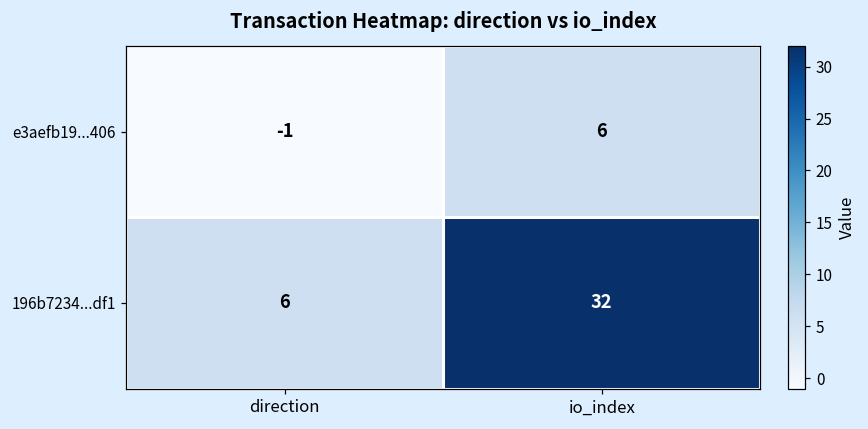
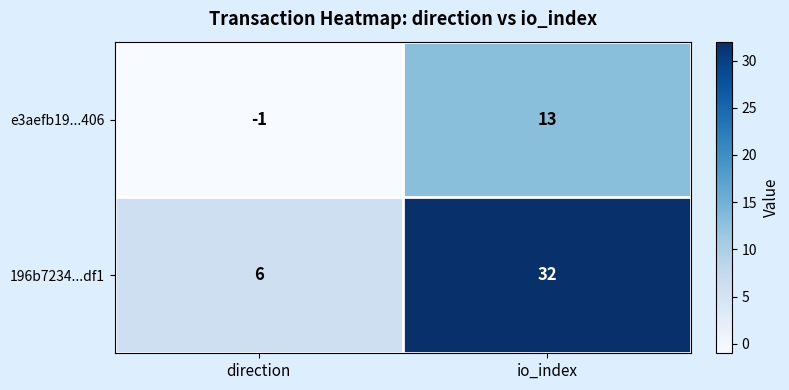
  {
    "e3aefb19...406": {
      "direction": -1,
-     "io_index": 6
+     "io_index": 13
    },
    "196b7234...df1": {
      "direction": 6,
      "io_index": 32
    }
  }
